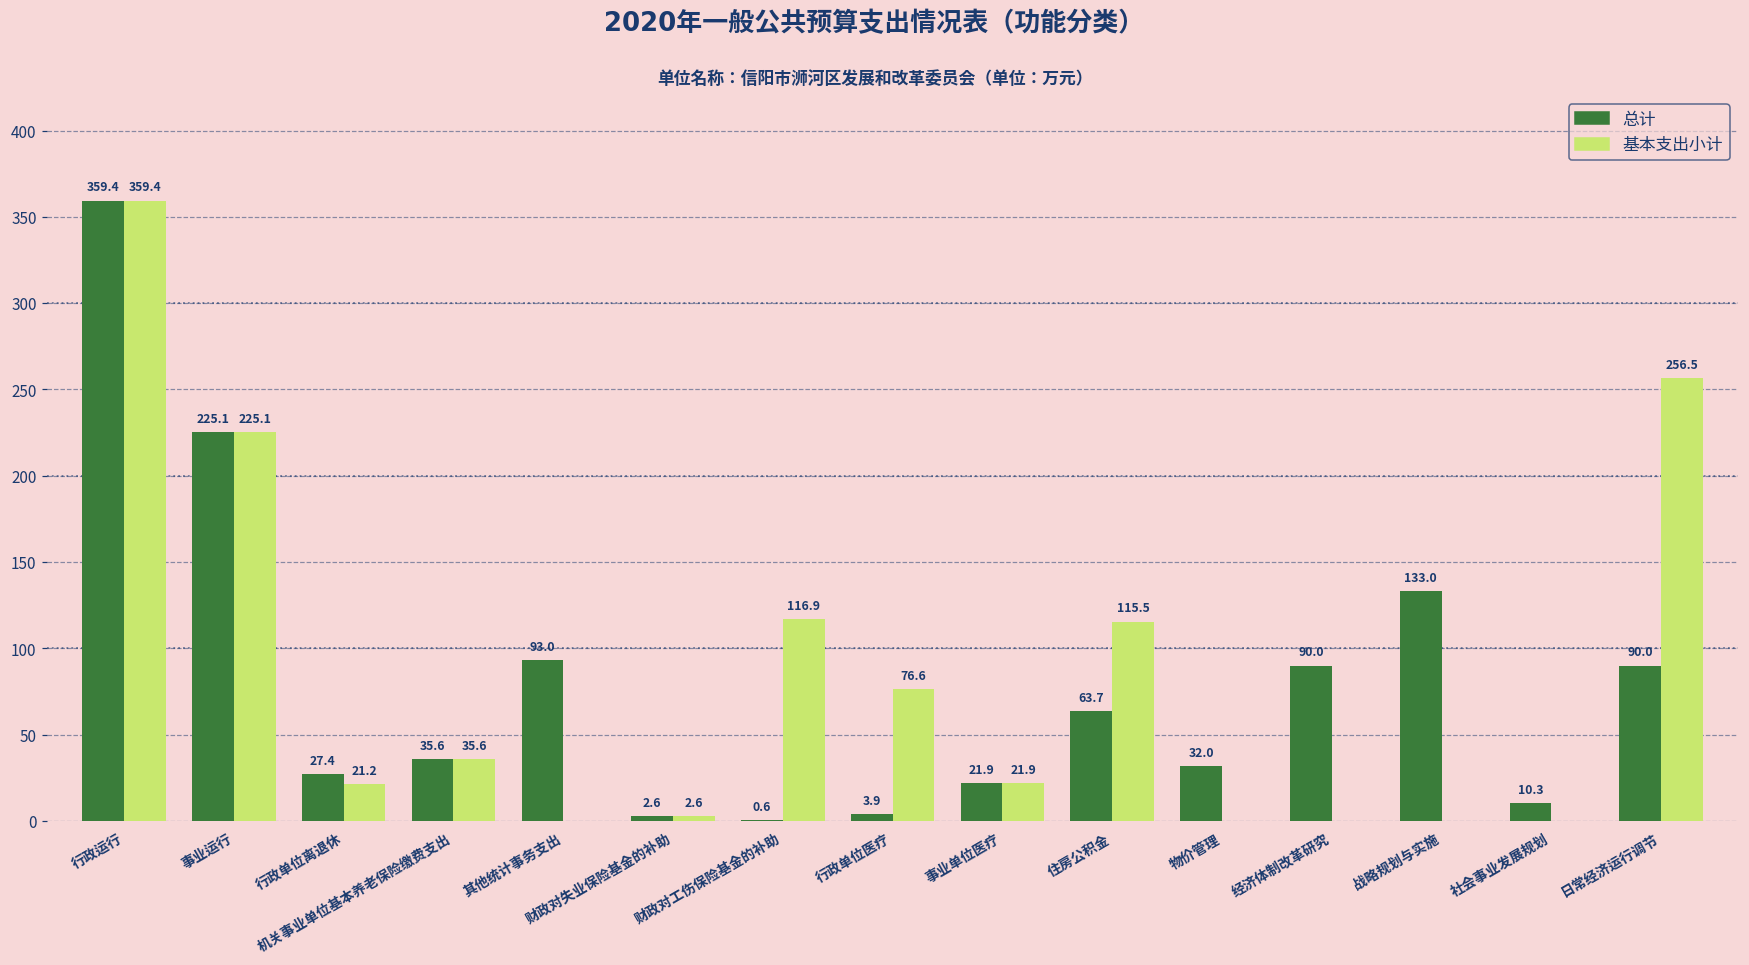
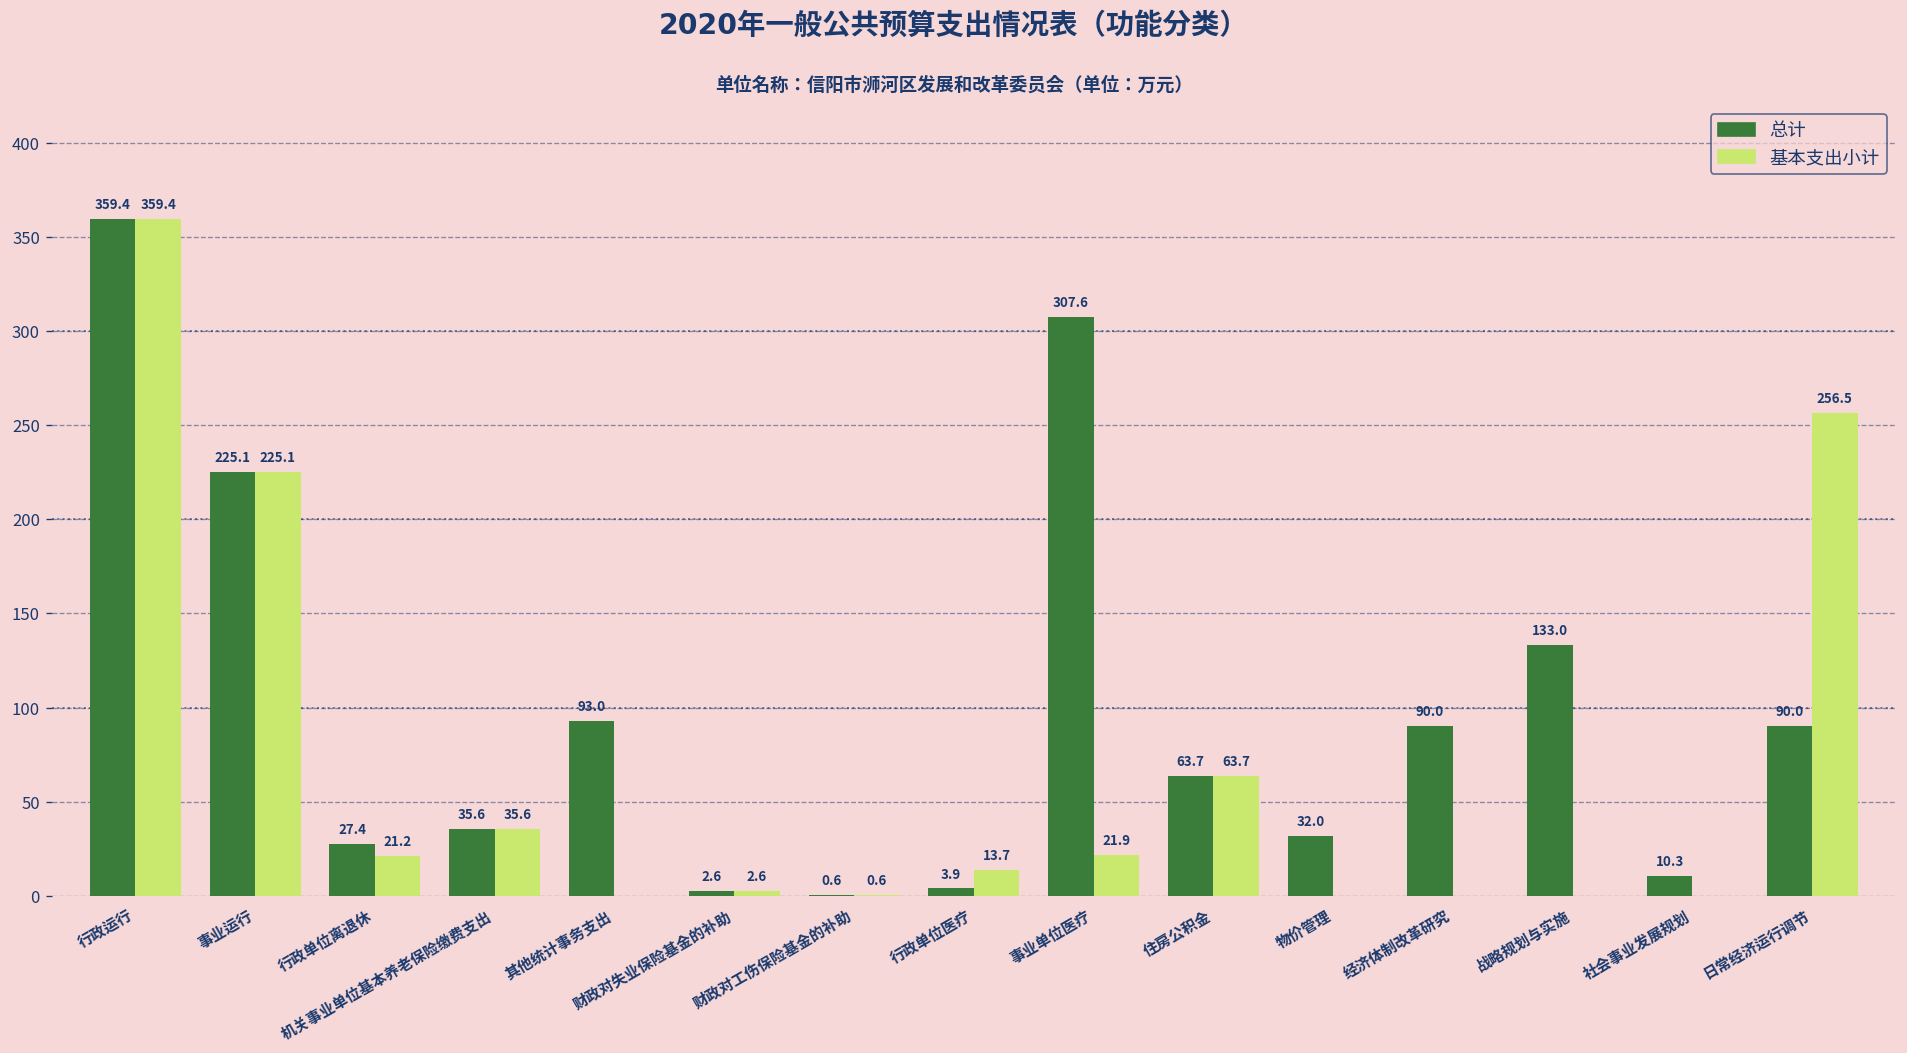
  {
    "总计": {
      "行政运行": 359.4,
      "事业运行": 225.1,
      "行政单位离退休": 27.4,
      "机关事业单位基本养老保险缴费支出": 35.6,
      "其他统计事务支出": 93.0,
      "财政对失业保险基金的补助": 2.6,
      "财政对工伤保险基金的补助": 0.6,
      "行政单位医疗": 3.9,
-     "事业单位医疗": 21.9,
+     "事业单位医疗": 307.6,
      "住房公积金": 63.7,
      "物价管理": 32.0,
      "经济体制改革研究": 90.0,
      "战略规划与实施": 133.0,
      "社会事业发展规划": 10.3,
      "日常经济运行调节": 90.0
    },
    "基本支出小计": {
      "行政运行": 359.4,
      "事业运行": 225.1,
      "行政单位离退休": 21.2,
      "机关事业单位基本养老保险缴费支出": 35.6,
      "财政对失业保险基金的补助": 2.6,
-     "财政对工伤保险基金的补助": 116.9,
-     "行政单位医疗": 76.6,
+     "财政对工伤保险基金的补助": 0.6,
+     "行政单位医疗": 13.7,
      "事业单位医疗": 21.9,
-     "住房公积金": 115.5,
+     "住房公积金": 63.7,
      "日常经济运行调节": 256.5
    }
  }
